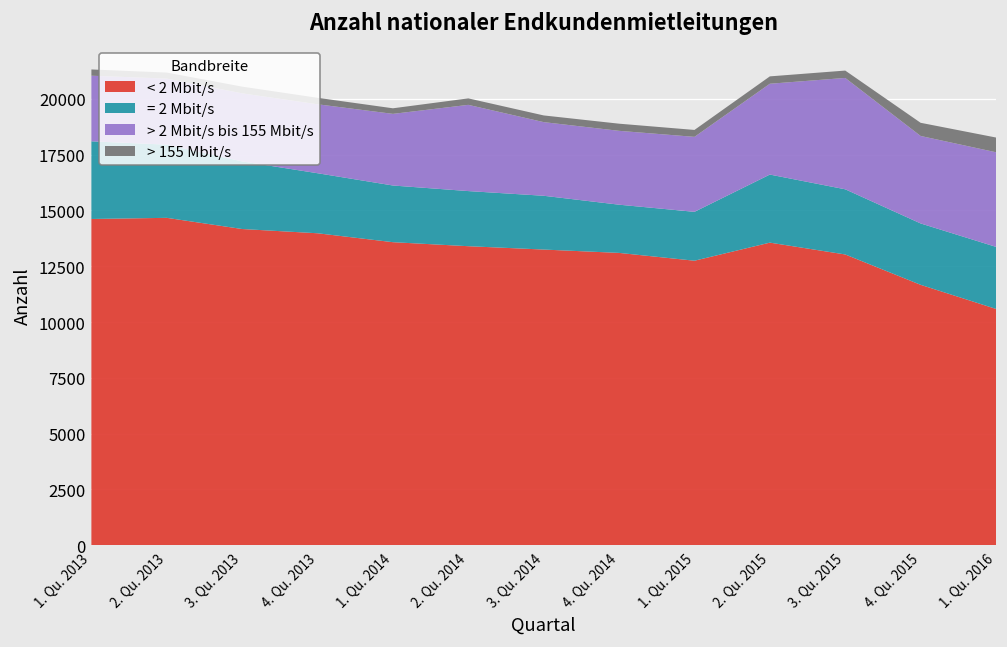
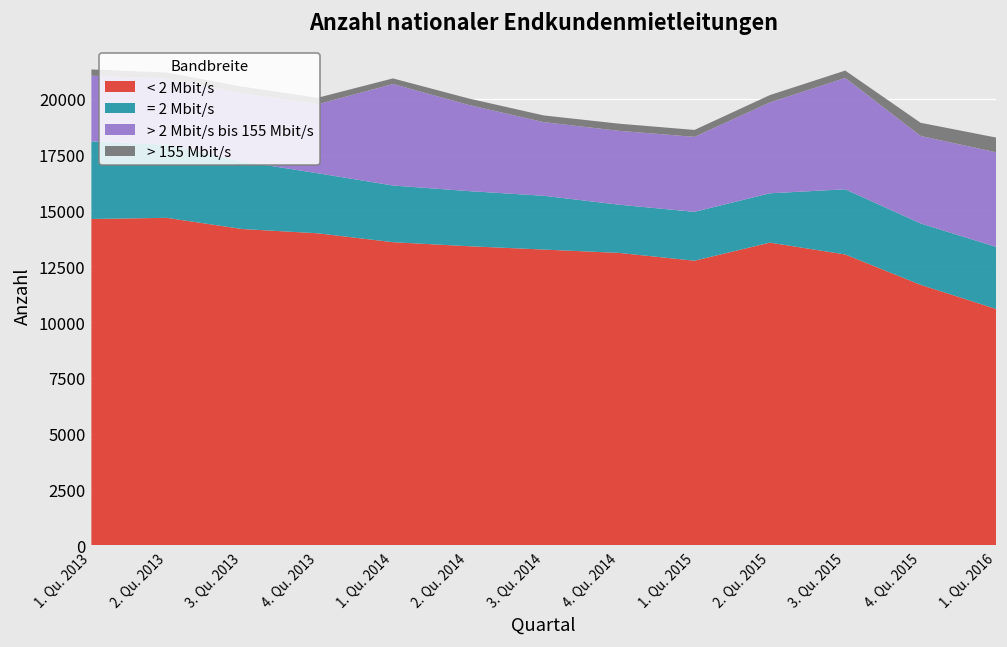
  {
    "< 2 Mbit/s": {
      "1. Qu. 2013": 14600,
      "2. Qu. 2013": 14700,
      "3. Qu. 2013": 14200,
      "4. Qu. 2013": 14000,
      "1. Qu. 2014": 13600,
      "2. Qu. 2014": 13400,
      "3. Qu. 2014": 13300,
      "4. Qu. 2014": 13100,
      "1. Qu. 2015": 12800,
      "2. Qu. 2015": 13600,
      "3. Qu. 2015": 13000,
      "4. Qu. 2015": 11700,
      "1. Qu. 2016": 10600
    },
    "= 2 Mbit/s": {
      "1. Qu. 2013": 3500,
      "4. Qu. 2013": 2700,
      "1. Qu. 2014": 2500,
      "2. Qu. 2014": 2500,
      "3. Qu. 2014": 2400,
      "4. Qu. 2014": 2200,
      "1. Qu. 2015": 2200,
-     "2. Qu. 2015": 3100,
+     "2. Qu. 2015": 2200,
      "3. Qu. 2015": 2900,
      "4. Qu. 2015": 2800,
      "1. Qu. 2016": 2800
    },
    "> 2 Mbit/s bis 155 Mbit/s": {
      "1. Qu. 2013": 2900,
-     "1. Qu. 2014": 3200,
+     "1. Qu. 2014": 4500,
      "2. Qu. 2014": 3900,
      "3. Qu. 2014": 3300,
      "4. Qu. 2014": 3300,
      "1. Qu. 2015": 3400,
      "2. Qu. 2015": 4100,
      "3. Qu. 2015": 5000,
      "4. Qu. 2015": 3900,
      "1. Qu. 2016": 4200
    },
    "> 155 Mbit/s": {
      "1. Qu. 2013": 300,
      "1. Qu. 2014": 300,
      "2. Qu. 2014": 300,
      "3. Qu. 2014": 300,
      "4. Qu. 2014": 300,
      "1. Qu. 2015": 300,
      "2. Qu. 2015": 300,
      "3. Qu. 2015": 300,
      "4. Qu. 2015": 600,
      "1. Qu. 2016": 700
    }
  }
